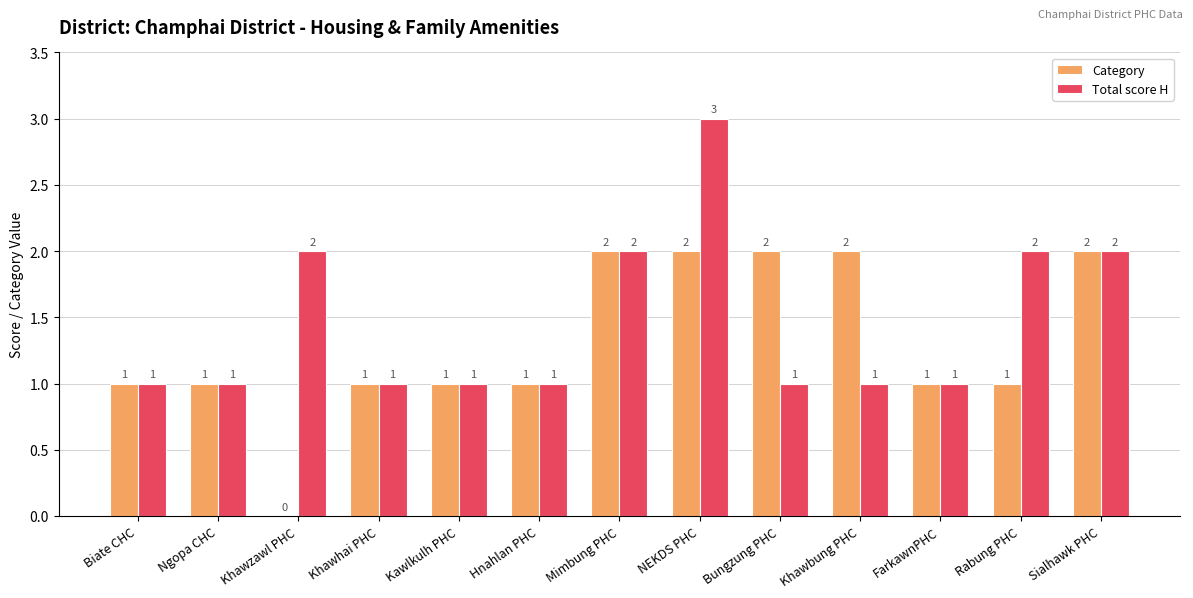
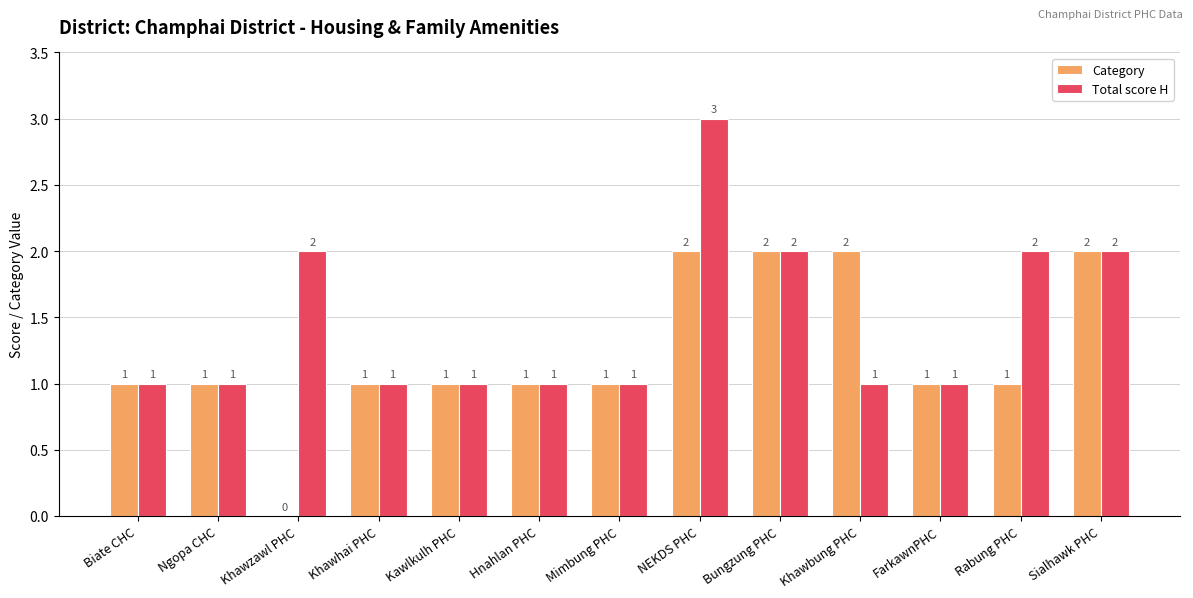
  {
    "Category": {
      "Biate CHC": 1,
      "Ngopa CHC": 1,
      "Khawzawl PHC": 0,
      "Khawhai PHC": 1,
      "Kawlkulh PHC": 1,
      "Hnahlan PHC": 1,
-     "Mimbung PHC": 2,
+     "Mimbung PHC": 1,
      "NEKDS PHC": 2,
      "Bungzung PHC": 2,
      "Khawbung PHC": 2,
      "FarkawnPHC": 1,
      "Rabung PHC": 1,
      "Sialhawk PHC": 2
    },
    "Total score H": {
      "Biate CHC": 1,
      "Ngopa CHC": 1,
      "Khawzawl PHC": 2,
      "Khawhai PHC": 1,
      "Kawlkulh PHC": 1,
      "Hnahlan PHC": 1,
-     "Mimbung PHC": 2,
+     "Mimbung PHC": 1,
      "NEKDS PHC": 3,
-     "Bungzung PHC": 1,
+     "Bungzung PHC": 2,
      "Khawbung PHC": 1,
      "FarkawnPHC": 1,
      "Rabung PHC": 2,
      "Sialhawk PHC": 2
    }
  }
